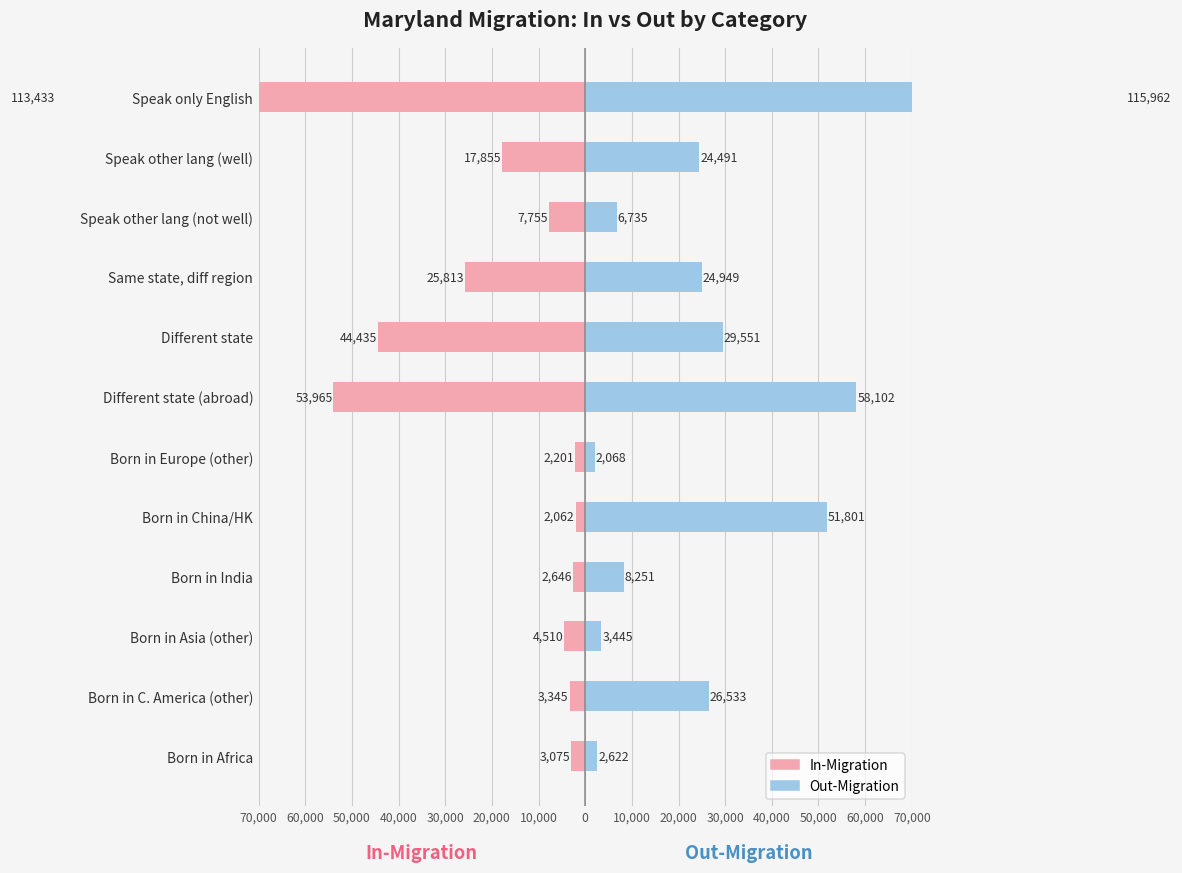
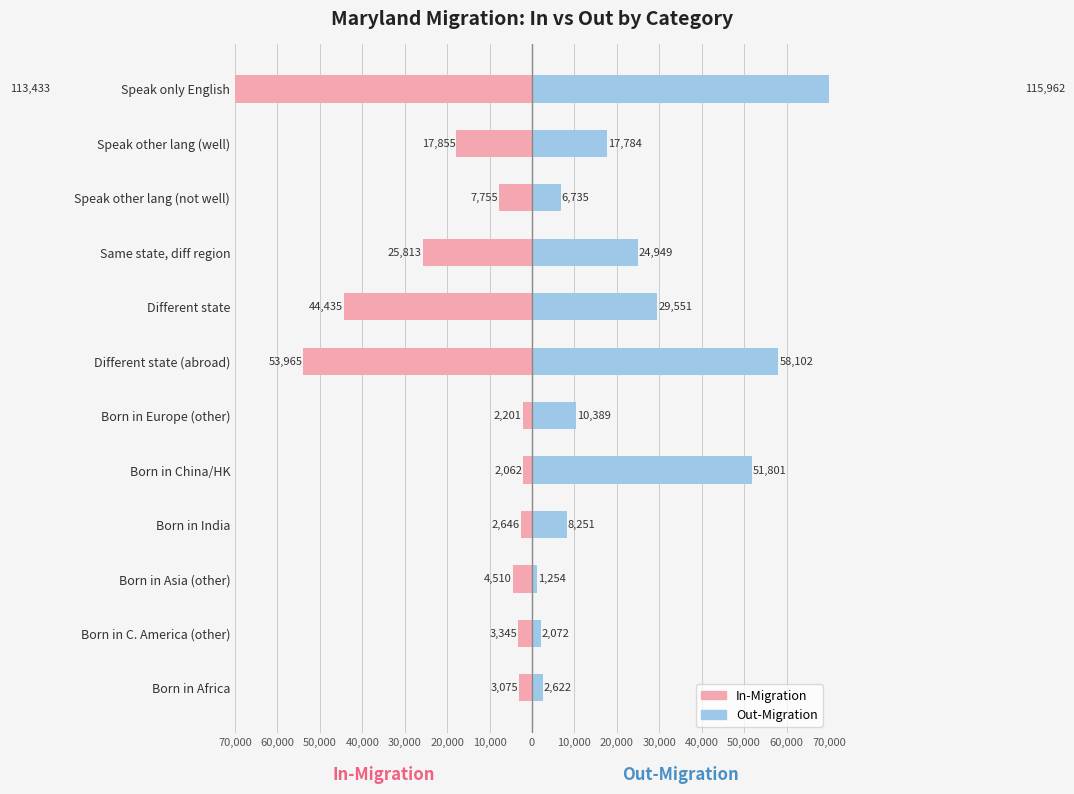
  {
    "Out-Migration": {
-     "Speak other lang (well)": "24,491",
+     "Speak other lang (well)": "17,784",
      "Speak other lang (not well)": "6,735",
      "Same state, diff region": "24,949",
      "Different state": "29,551",
      "Different state (abroad)": "58,102",
-     "Born in Europe (other)": "2,068",
+     "Born in Europe (other)": "10,389",
      "Born in China/HK": "51,801",
      "Born in India": "8,251",
-     "Born in Asia (other)": "3,445",
-     "Born in C. America (other)": "26,533",
+     "Born in Asia (other)": "1,254",
+     "Born in C. America (other)": "2,072",
      "Born in Africa": "2,622"
    }
  }
